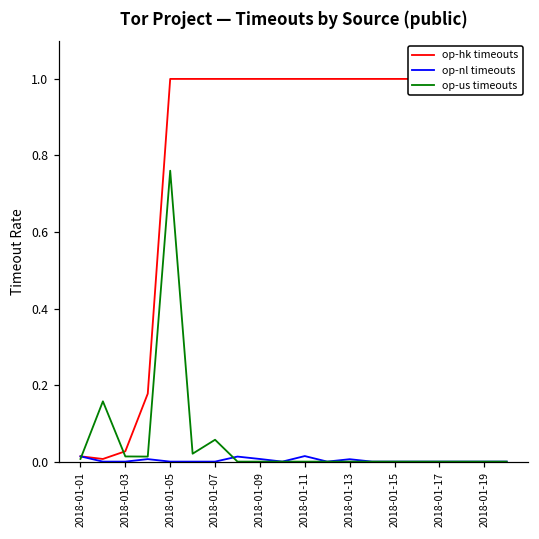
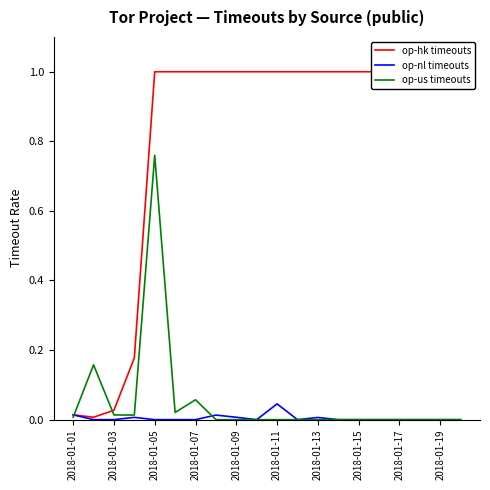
  {
    "op-hk timeouts": {
      "2018-01-03": 0.03,
      "2018-01-05": 1.00,
      "2018-01-07": 1.00,
      "2018-01-09": 1.00,
      "2018-01-11": 1.00,
      "2018-01-13": 1.00,
      "2018-01-15": 1.00
    },
    "op-nl timeouts": {
      "2018-01-03": 0.00,
      "2018-01-05": 0.00,
      "2018-01-07": 0.00,
-     "2018-01-11": 0.01
+     "2018-01-11": 0.05
    },
    "op-us timeouts": {
      "2018-01-03": 0.01,
      "2018-01-05": 0.76,
      "2018-01-07": 0.06,
      "2018-01-11": 0.00
    }
  }
